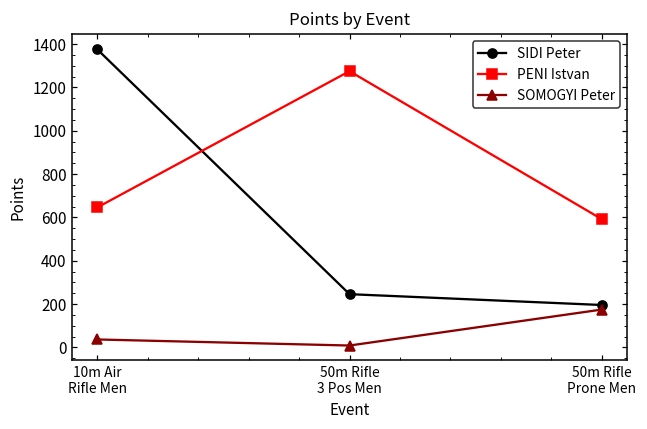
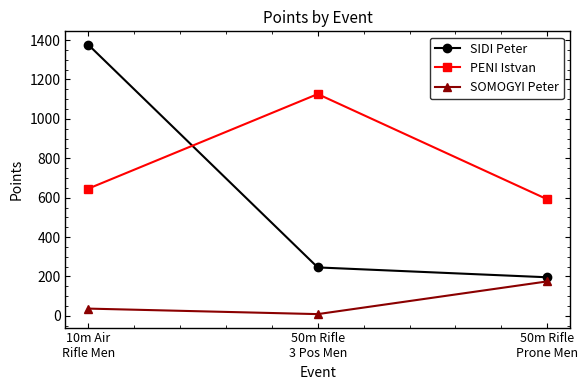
  {
    "SIDI Peter": {
      "10m Air Rifle Men": 1380,
      "50m Rifle 3 Pos Men": 250,
      "50m Rifle Prone Men": 200
    },
    "PENI Istvan": {
      "10m Air Rifle Men": 650,
-     "50m Rifle 3 Pos Men": 1280,
+     "50m Rifle 3 Pos Men": 1130,
      "50m Rifle Prone Men": 590
    },
    "SOMOGYI Peter": {
      "10m Air Rifle Men": 40,
      "50m Rifle 3 Pos Men": 10,
      "50m Rifle Prone Men": 180
    }
  }
